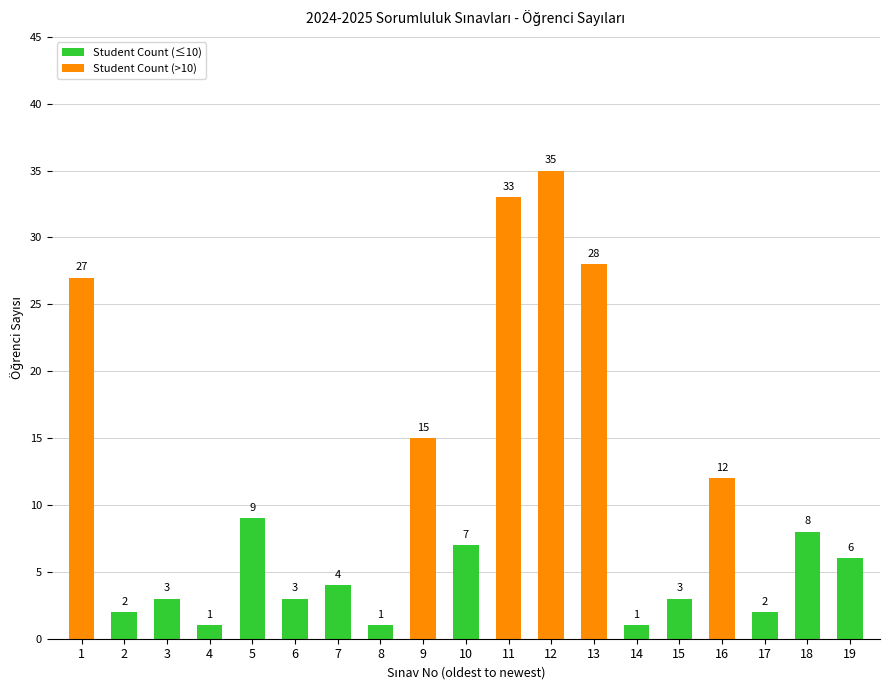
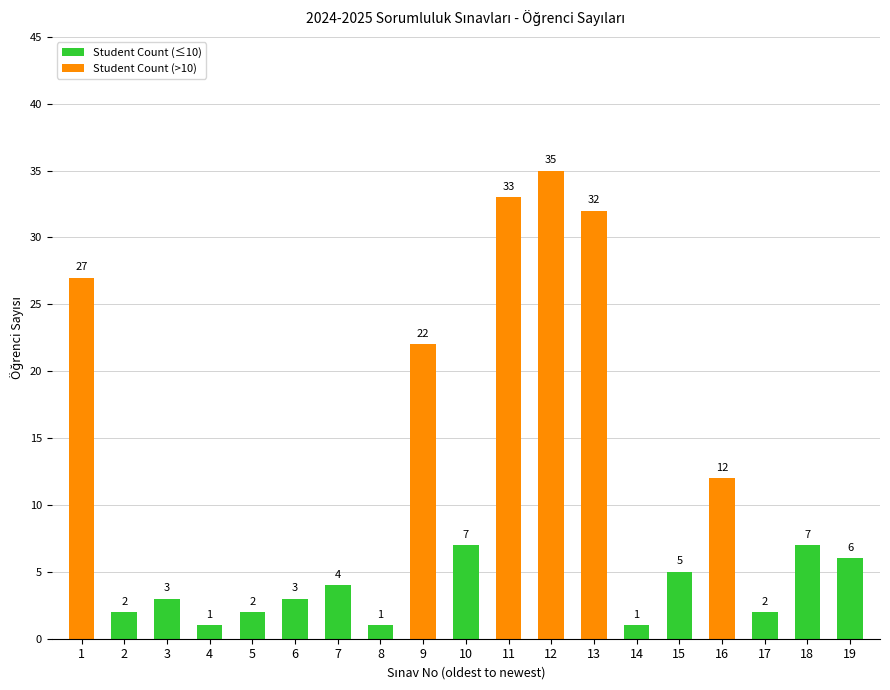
  {
    "Student Count (≤10)": {
      "2": 2,
      "3": 3,
      "4": 1,
-     "5": 9,
+     "5": 2,
      "6": 3,
      "7": 4,
      "8": 1,
      "10": 7,
      "14": 1,
-     "15": 3,
+     "15": 5,
      "17": 2,
-     "18": 8,
+     "18": 7,
      "19": 6
    },
    "Student Count (>10)": {
      "1": 27,
-     "9": 15,
+     "9": 22,
      "11": 33,
      "12": 35,
-     "13": 28,
+     "13": 32,
      "16": 12
    }
  }
